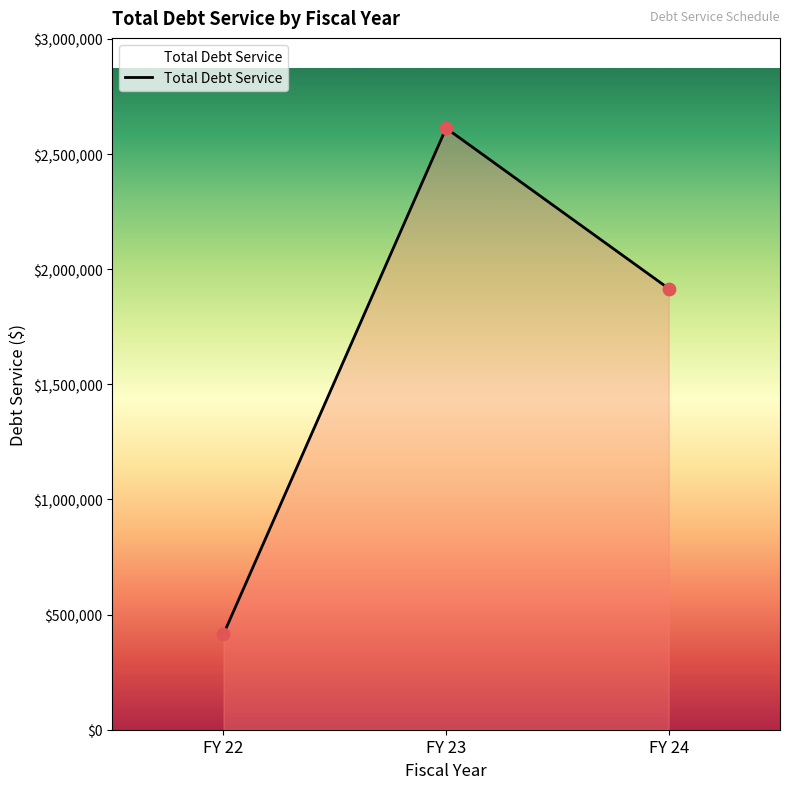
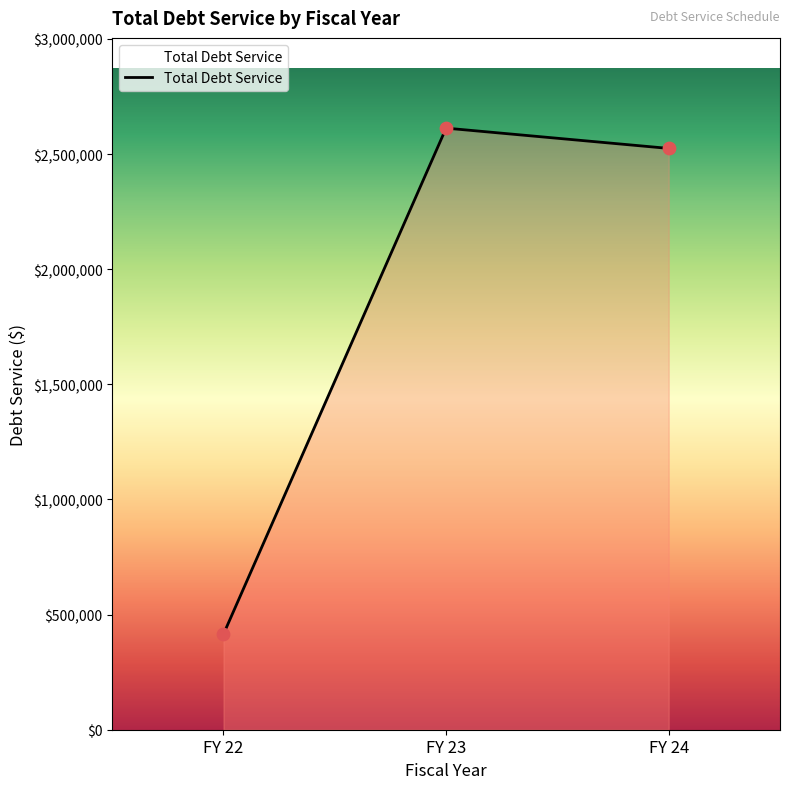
  {
    "FY 22": "$420,000",
    "FY 23": "$2,610,000",
-   "FY 24": "$1,920,000"
+   "FY 24": "$2,520,000"
  }
